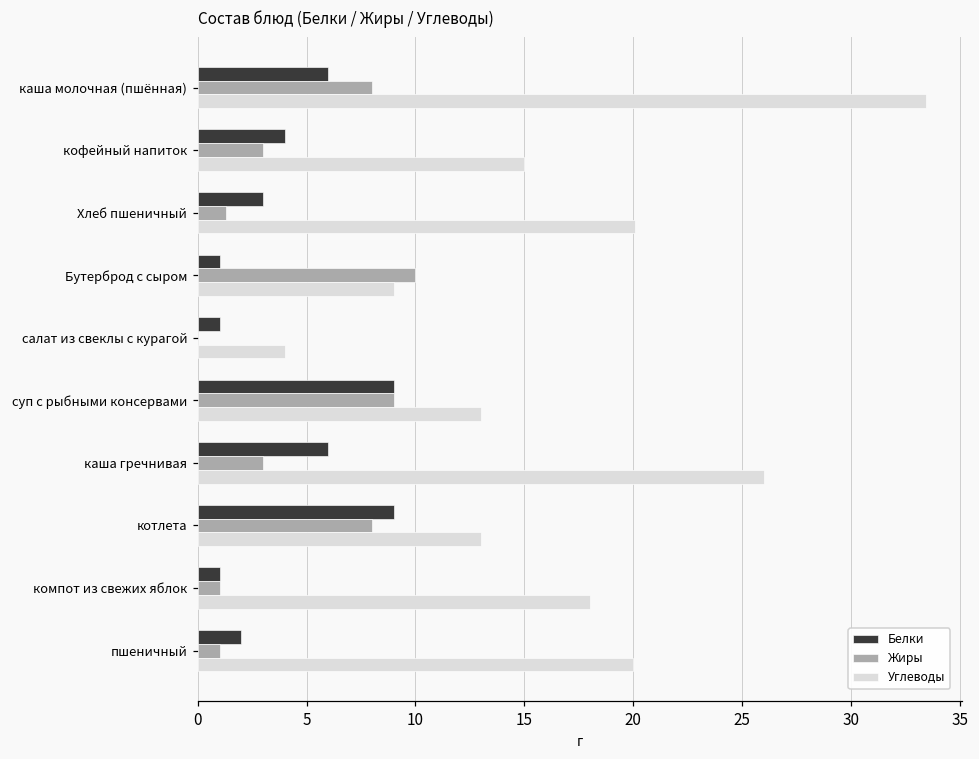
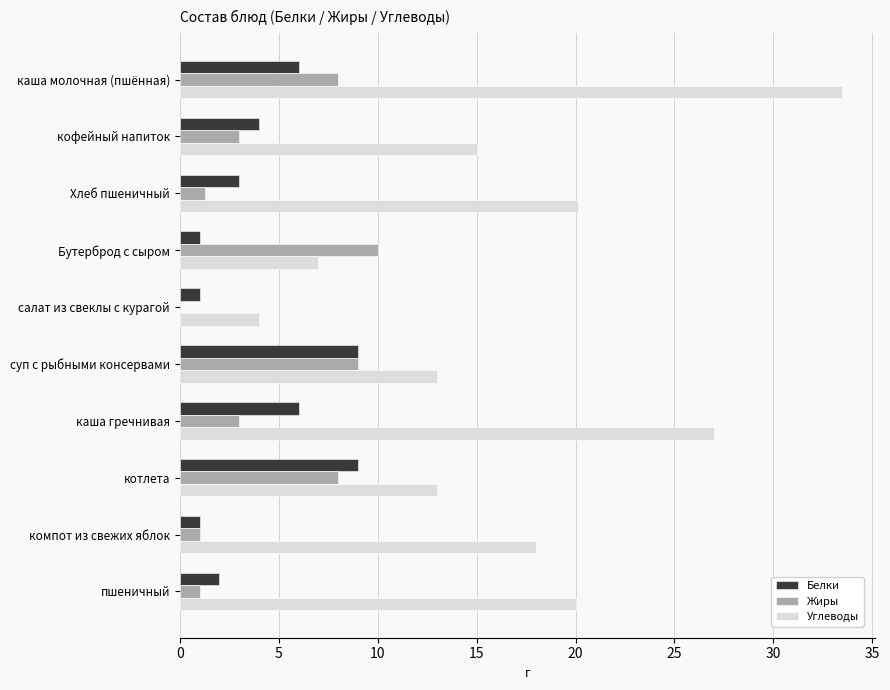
  {
    "Белки": {
      "каша молочная (пшённая)": 6,
      "кофейный напиток": 4,
      "Хлеб пшеничный": 3,
      "Бутерброд с сыром": 1,
      "салат из свеклы с курагой": 1,
      "суп с рыбными консервами": 9,
      "каша гречнивая": 6,
      "котлета": 9,
      "компот из свежих яблок": 1,
      "пшеничный": 2
    },
    "Жиры": {
      "каша молочная (пшённая)": 8,
      "кофейный напиток": 3,
      "Хлеб пшеничный": 1.3,
      "Бутерброд с сыром": 10,
      "салат из свеклы с курагой": 0,
      "суп с рыбными консервами": 9,
      "каша гречнивая": 3,
      "котлета": 8,
      "компот из свежих яблок": 1,
      "пшеничный": 1
    },
    "Углеводы": {
      "каша молочная (пшённая)": 33.5,
      "кофейный напиток": 15,
      "Хлеб пшеничный": 20,
-     "Бутерброд с сыром": 9,
+     "Бутерброд с сыром": 7,
      "салат из свеклы с курагой": 4,
      "суп с рыбными консервами": 13,
-     "каша гречнивая": 26,
+     "каша гречнивая": 27,
      "котлета": 13,
      "компот из свежих яблок": 18,
      "пшеничный": 20
    }
  }
